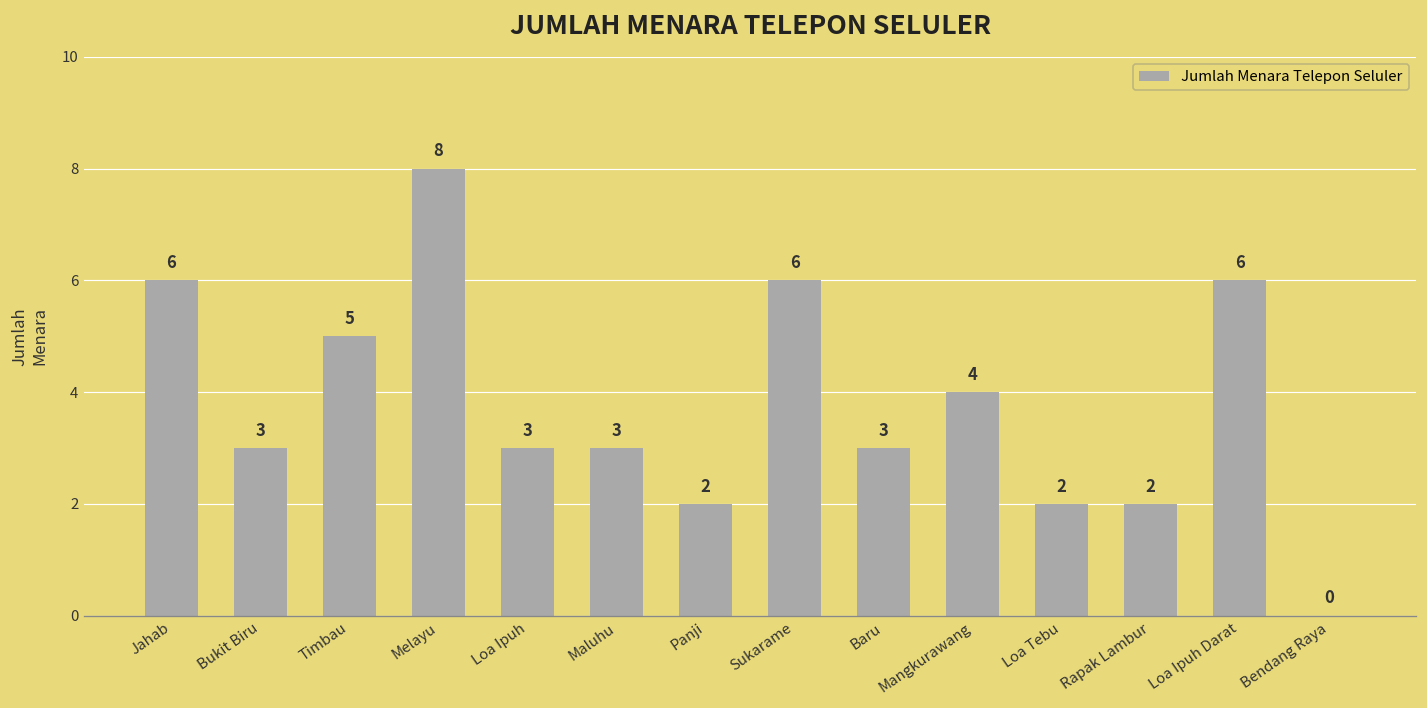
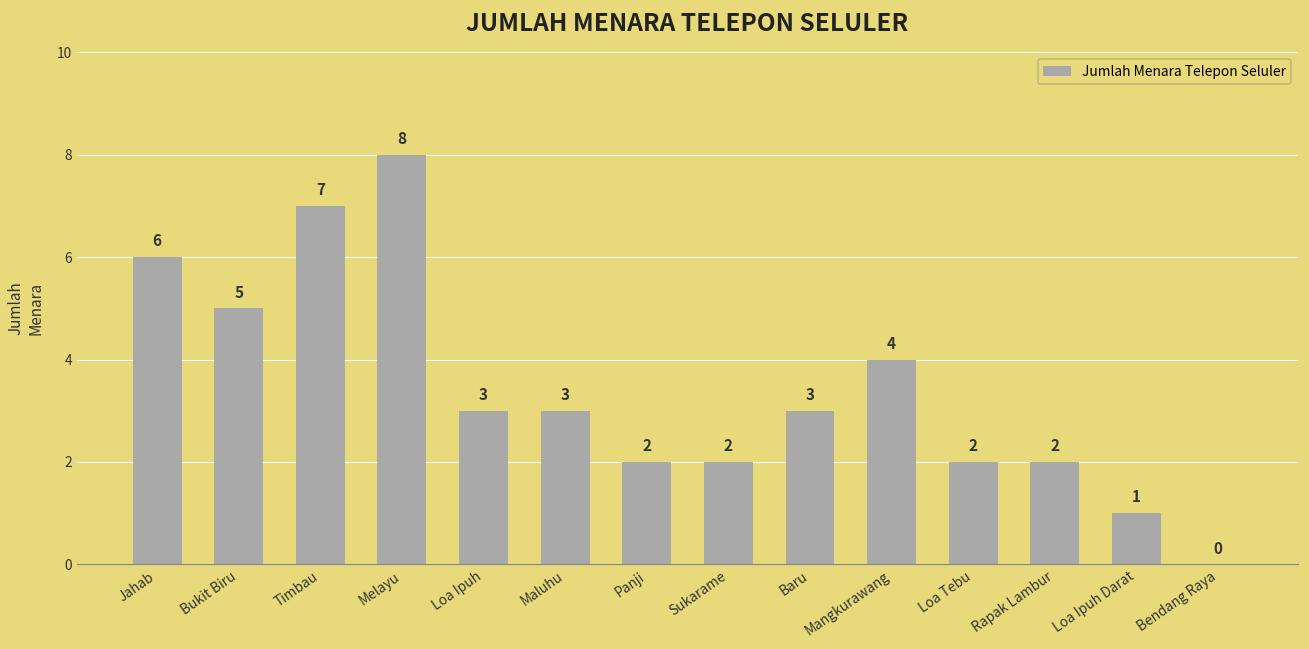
  {
    "Jahab": 6,
-   "Bukit Biru": 3,
-   "Timbau": 5,
+   "Bukit Biru": 5,
+   "Timbau": 7,
    "Melayu": 8,
    "Loa Ipuh": 3,
    "Maluhu": 3,
    "Panji": 2,
-   "Sukarame": 6,
+   "Sukarame": 2,
    "Baru": 3,
    "Mangkurawang": 4,
    "Loa Tebu": 2,
    "Rapak Lambur": 2,
-   "Loa Ipuh Darat": 6,
+   "Loa Ipuh Darat": 1,
    "Bendang Raya": 0
  }
